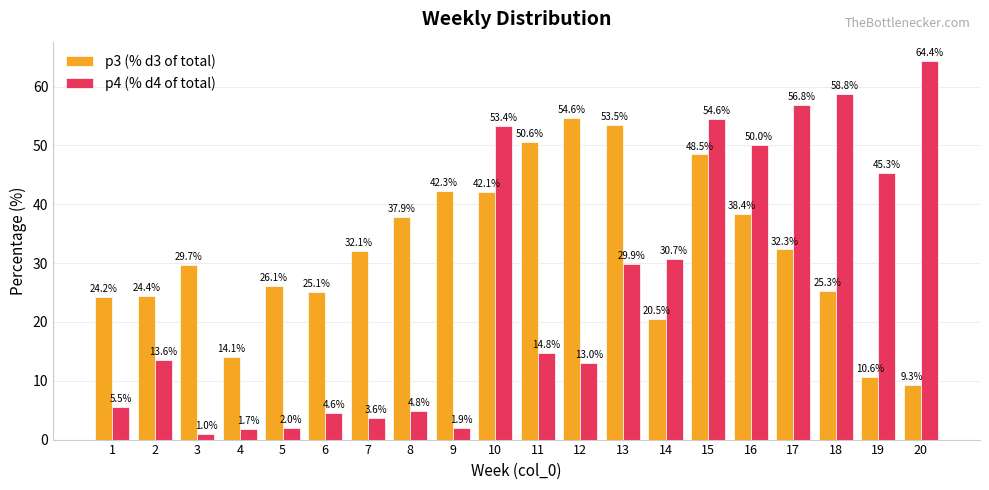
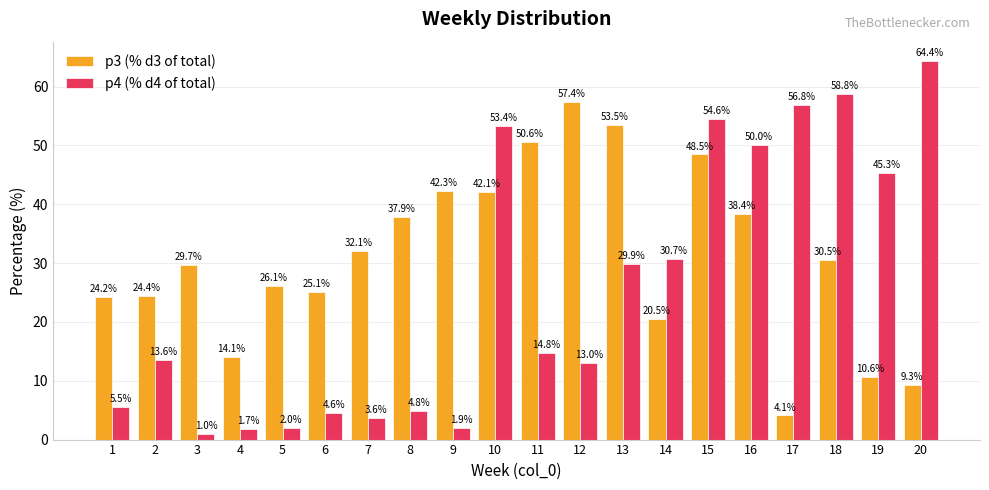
  {
    "p3 (% d3 of total)": {
      "1": "24.2%",
      "2": "24.4%",
      "3": "29.7%",
      "4": "14.1%",
      "5": "26.1%",
      "6": "25.1%",
      "7": "32.1%",
      "8": "37.9%",
      "9": "42.3%",
      "10": "42.1%",
      "11": "50.6%",
-     "12": "54.6%",
+     "12": "57.4%",
      "13": "53.5%",
      "14": "20.5%",
      "15": "48.5%",
      "16": "38.4%",
-     "17": "32.3%",
-     "18": "25.3%",
+     "17": "4.1%",
+     "18": "30.5%",
      "19": "10.6%",
      "20": "9.3%"
    },
    "p4 (% d4 of total)": {
      "1": "5.5%",
      "2": "13.6%",
      "3": "1.0%",
      "4": "1.7%",
      "5": "2.0%",
      "6": "4.6%",
      "7": "3.6%",
      "8": "4.8%",
      "9": "1.9%",
      "10": "53.4%",
      "11": "14.8%",
      "12": "13.0%",
      "13": "29.9%",
      "14": "30.7%",
      "15": "54.6%",
      "16": "50.0%",
      "17": "56.8%",
      "18": "58.8%",
      "19": "45.3%",
      "20": "64.4%"
    }
  }
